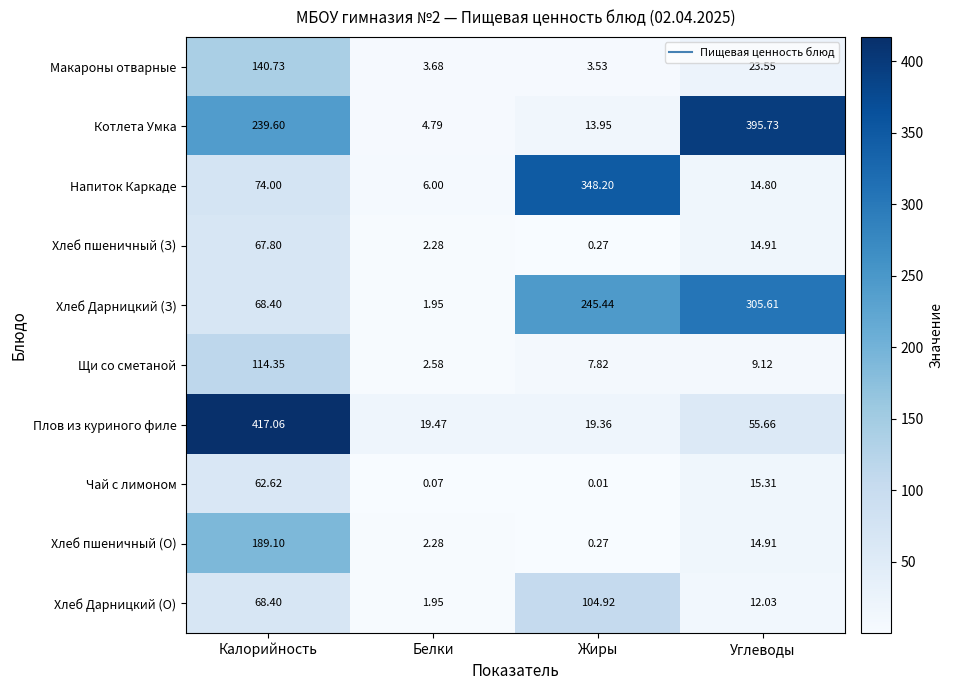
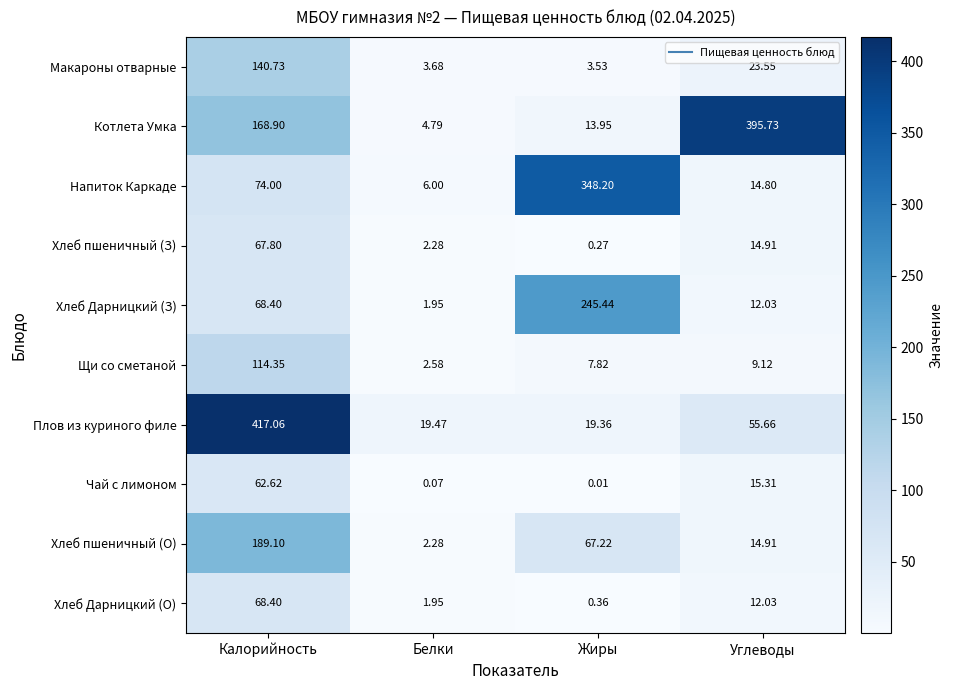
  {
    "Макароны отварные": {
      "Калорийность": 140.73,
      "Белки": 3.68,
      "Жиры": 3.53
    },
    "Котлета Умка": {
-     "Калорийность": 239.60,
+     "Калорийность": 168.90,
      "Белки": 4.79,
      "Жиры": 13.95,
      "Углеводы": 395.73
    },
    "Напиток Каркаде": {
      "Калорийность": 74.00,
      "Белки": 6.00,
      "Жиры": 348.20,
      "Углеводы": 14.80
    },
    "Хлеб пшеничный (З)": {
      "Калорийность": 67.80,
      "Белки": 2.28,
      "Жиры": 0.27,
      "Углеводы": 14.91
    },
    "Хлеб Дарницкий (З)": {
      "Калорийность": 68.40,
      "Белки": 1.95,
      "Жиры": 245.44,
-     "Углеводы": 305.61
+     "Углеводы": 12.03
    },
    "Щи со сметаной": {
      "Калорийность": 114.35,
      "Белки": 2.58,
      "Жиры": 7.82,
      "Углеводы": 9.12
    },
    "Плов из куриного филе": {
      "Калорийность": 417.06,
      "Белки": 19.47,
      "Жиры": 19.36,
      "Углеводы": 55.66
    },
    "Чай с лимоном": {
      "Калорийность": 62.62,
      "Белки": 0.07,
      "Жиры": 0.01,
      "Углеводы": 15.31
    },
    "Хлеб пшеничный (О)": {
      "Калорийность": 189.10,
      "Белки": 2.28,
-     "Жиры": 0.27,
+     "Жиры": 67.22,
      "Углеводы": 14.91
    },
    "Хлеб Дарницкий (О)": {
      "Калорийность": 68.40,
      "Белки": 1.95,
-     "Жиры": 104.92,
+     "Жиры": 0.36,
      "Углеводы": 12.03
    }
  }
